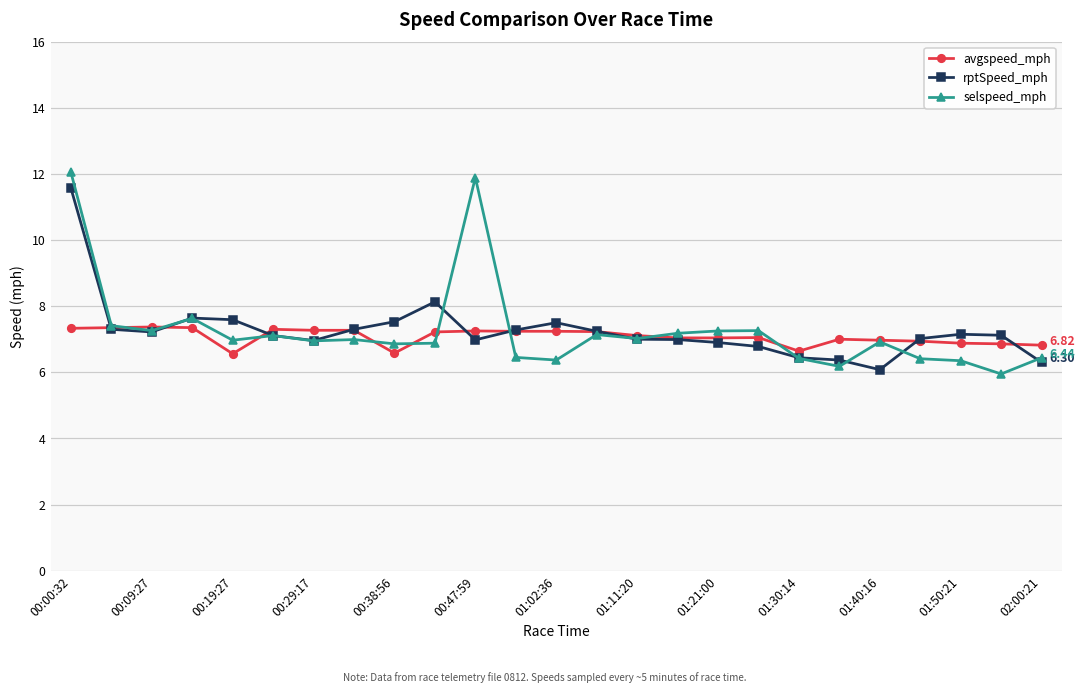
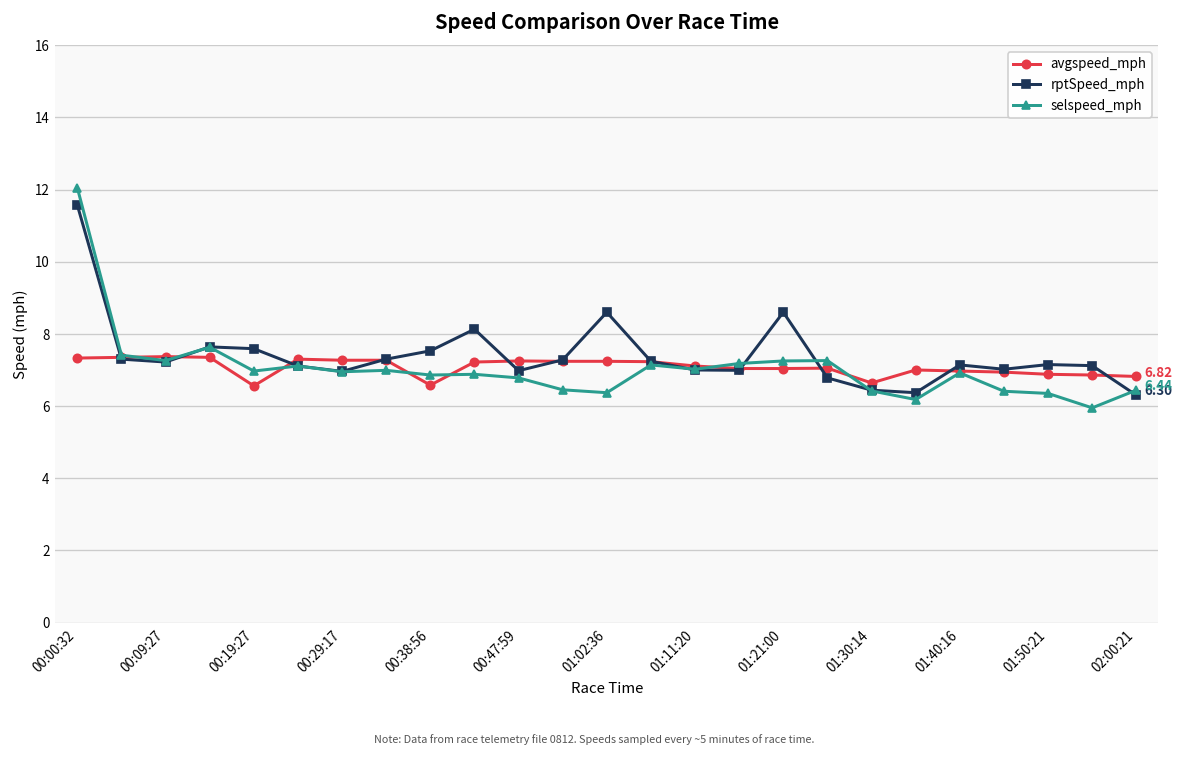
  {
    "avgspeed_mph": {
      "02:00:21": 6.82
    },
    "rptSpeed_mph": {
      "00:00:32": 11.6,
      "00:19:27": 7.6,
      "00:38:56": 7.5,
      "00:47:59": 7.0,
-     "01:02:36": 7.5,
-     "01:21:00": 6.9,
-     "01:40:16": 6.1,
+     "01:02:36": 8.6,
+     "01:21:00": 8.6,
+     "01:40:16": 7.1,
      "01:50:21": 7.2
    },
    "selspeed_mph": {
      "00:00:32": 12.1,
      "00:19:27": 7.0,
      "00:38:56": 6.9,
-     "00:47:59": 11.9,
+     "00:47:59": 6.8,
      "01:02:36": 6.4,
      "01:21:00": 7.3,
      "01:50:21": 6.4
    }
  }
